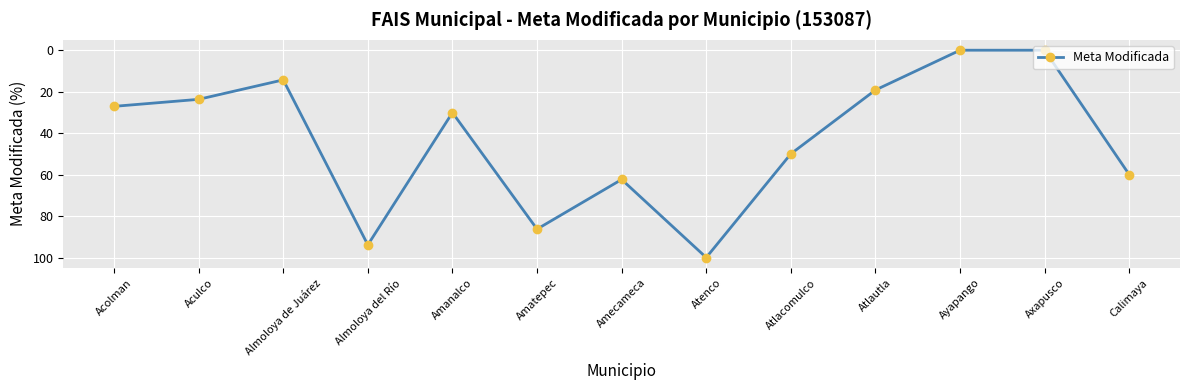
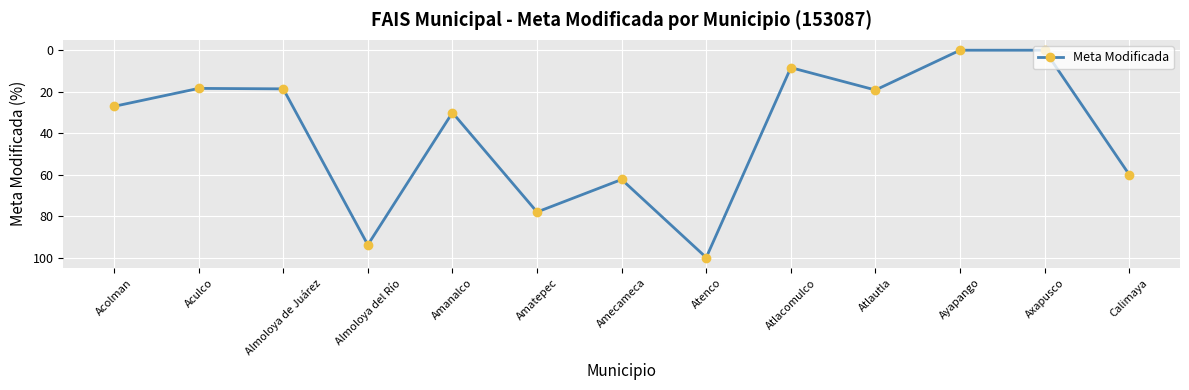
  {
    "Acolman": 27,
-   "Aculco": 24,
-   "Almoloya de Juárez": 14,
+   "Aculco": 18,
+   "Almoloya de Juárez": 19,
    "Almoloya del Río": 94,
    "Amanalco": 30,
-   "Amatepec": 86,
+   "Amatepec": 78,
    "Amecameca": 62,
    "Atenco": 100,
-   "Atlacomulco": 50,
+   "Atlacomulco": 8,
    "Atlautla": 19,
    "Ayapango": 0,
    "Calimaya": 60
  }
